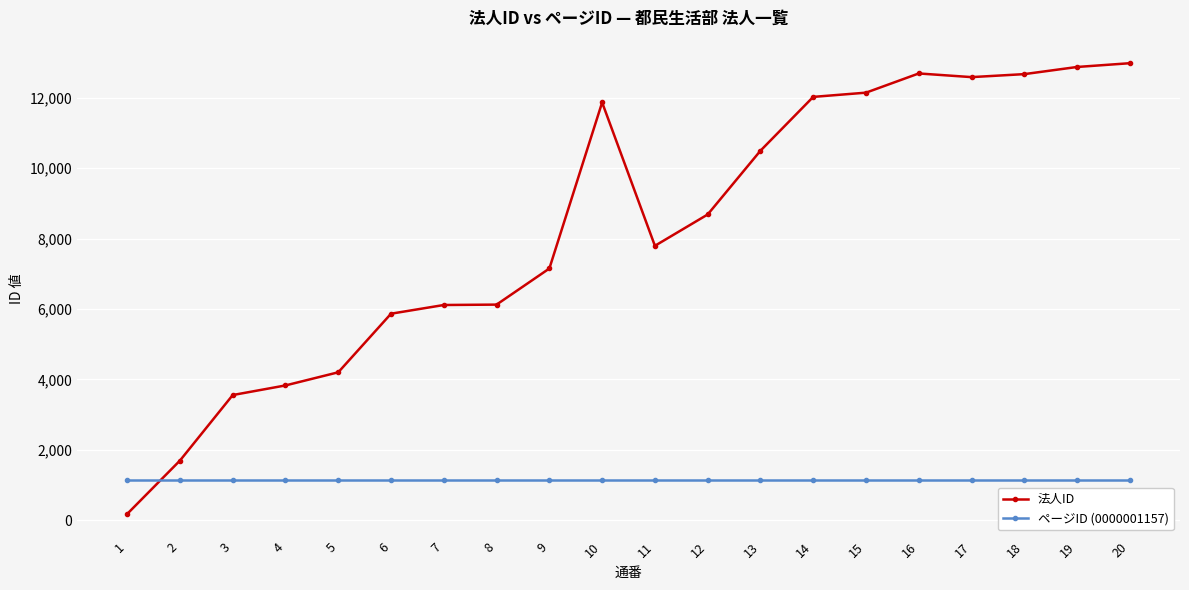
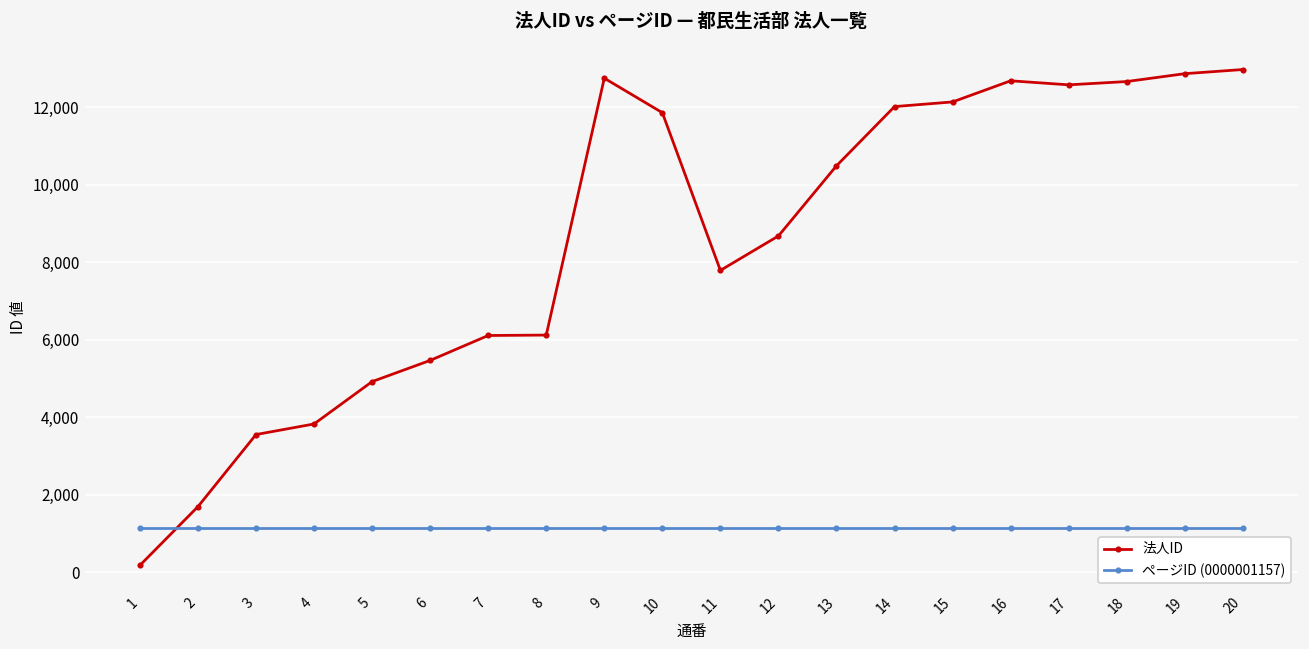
  {
    "法人ID": {
      "1": "200",
      "2": "1,700",
      "3": "3,600",
      "4": "3,800",
-     "5": "4,200",
-     "6": "5,900",
+     "5": "4,900",
+     "6": "5,500",
      "7": "6,100",
      "8": "6,100",
-     "9": "7,100",
+     "9": "12,800",
      "10": "11,900",
      "11": "7,800",
      "12": "8,700",
      "13": "10,500",
      "14": "12,000",
      "15": "12,100",
      "16": "12,700",
      "17": "12,600",
      "18": "12,700",
      "19": "12,900",
      "20": "13,000"
    },
    "ページID (0000001157)": {
      "1": "1,200",
      "2": "1,200",
      "3": "1,200",
      "4": "1,200",
      "5": "1,200",
      "6": "1,200",
      "7": "1,200",
      "8": "1,200",
      "9": "1,200",
      "10": "1,200",
      "11": "1,200",
      "12": "1,200",
      "13": "1,200",
      "14": "1,200",
      "15": "1,200",
      "16": "1,200",
      "17": "1,200",
      "18": "1,200",
      "19": "1,200",
      "20": "1,200"
    }
  }
